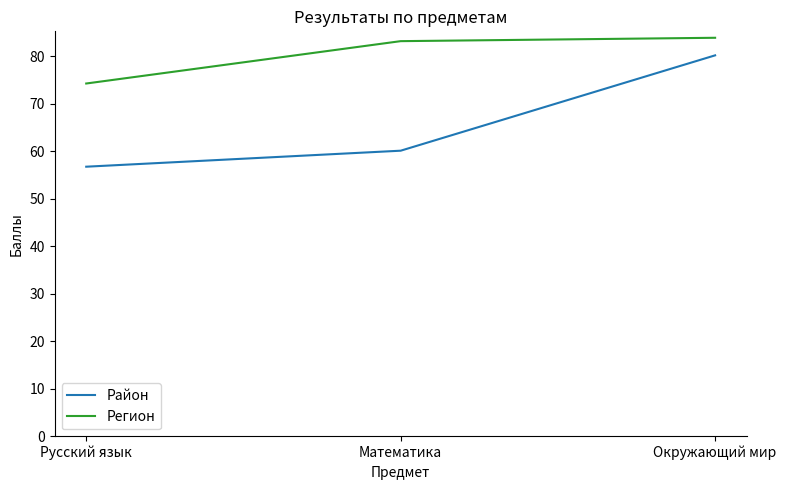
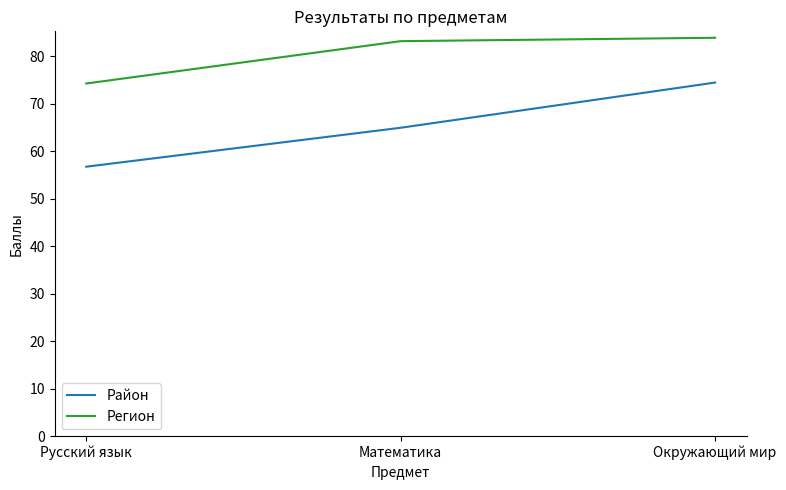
  {
    "Район": {
      "Русский язык": 57,
-     "Математика": 60,
-     "Окружающий мир": 80
+     "Математика": 65,
+     "Окружающий мир": 74
    },
    "Регион": {
      "Русский язык": 74,
      "Математика": 83,
      "Окружающий мир": 84
    }
  }
